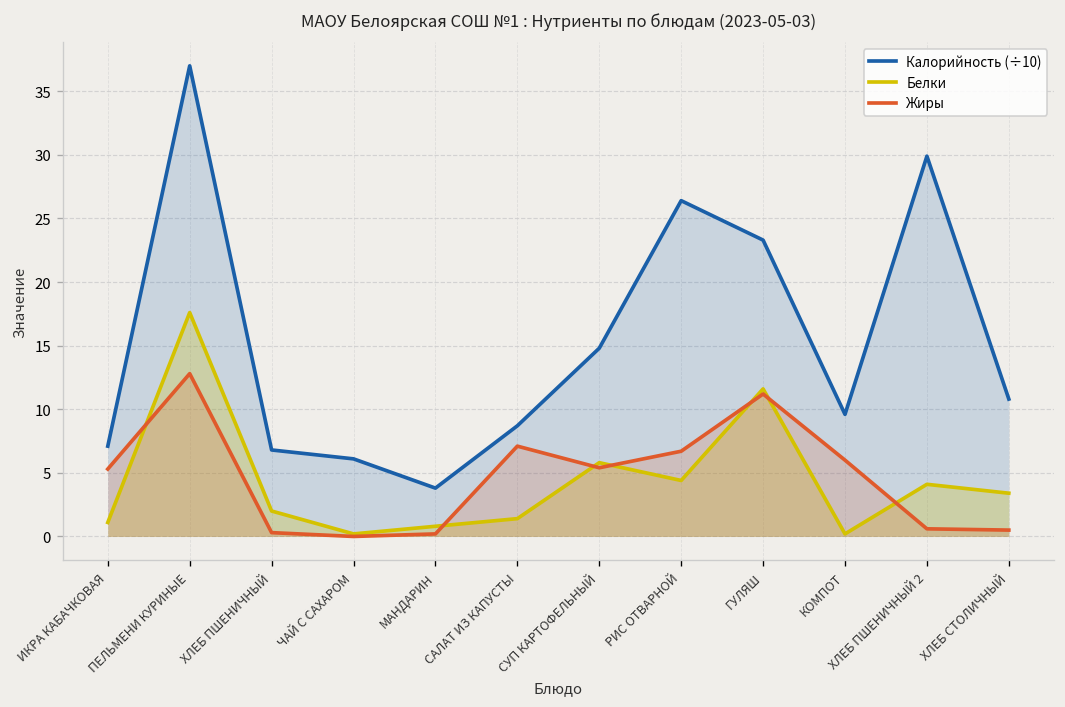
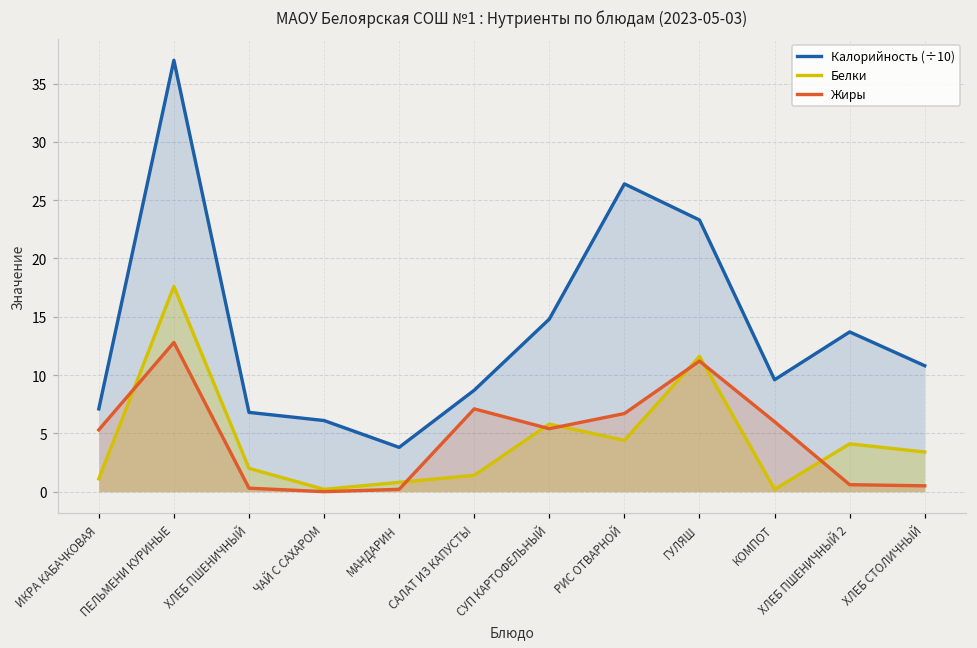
  {
    "Калорийность (÷10)": {
      "ИКРА КАБАЧКОВАЯ": 7.1,
      "ПЕЛЬМЕНИ КУРИНЫЕ": 37.0,
      "ХЛЕБ ПШЕНИЧНЫЙ": 6.8,
      "ЧАЙ С САХАРОМ": 6.1,
      "МАНДАРИН": 3.8,
      "САЛАТ ИЗ КАПУСТЫ": 8.7,
      "СУП КАРТОФЕЛЬНЫЙ": 14.8,
      "РИС ОТВАРНОЙ": 26.4,
      "ГУЛЯШ": 23.3,
      "КОМПОТ": 9.6,
-     "ХЛЕБ ПШЕНИЧНЫЙ 2": 29.9,
+     "ХЛЕБ ПШЕНИЧНЫЙ 2": 13.7,
      "ХЛЕБ СТОЛИЧНЫЙ": 10.8
    },
    "Белки": {
      "ИКРА КАБАЧКОВАЯ": 1.1,
      "ПЕЛЬМЕНИ КУРИНЫЕ": 17.6,
      "ХЛЕБ ПШЕНИЧНЫЙ": 2.0,
      "МАНДАРИН": 0.8,
      "САЛАТ ИЗ КАПУСТЫ": 1.4,
      "СУП КАРТОФЕЛЬНЫЙ": 5.8,
      "РИС ОТВАРНОЙ": 4.4,
      "ГУЛЯШ": 11.6,
      "КОМПОТ": 0.2,
      "ХЛЕБ ПШЕНИЧНЫЙ 2": 4.1,
      "ХЛЕБ СТОЛИЧНЫЙ": 3.4
    },
    "Жиры": {
      "ИКРА КАБАЧКОВАЯ": 5.3,
      "ПЕЛЬМЕНИ КУРИНЫЕ": 12.8,
      "ХЛЕБ ПШЕНИЧНЫЙ": 0.3,
      "МАНДАРИН": 0.2,
      "САЛАТ ИЗ КАПУСТЫ": 7.1,
      "СУП КАРТОФЕЛЬНЫЙ": 5.4,
      "РИС ОТВАРНОЙ": 6.7,
      "ГУЛЯШ": 11.2,
      "КОМПОТ": 6.0,
      "ХЛЕБ ПШЕНИЧНЫЙ 2": 0.6,
      "ХЛЕБ СТОЛИЧНЫЙ": 0.5
    }
  }
